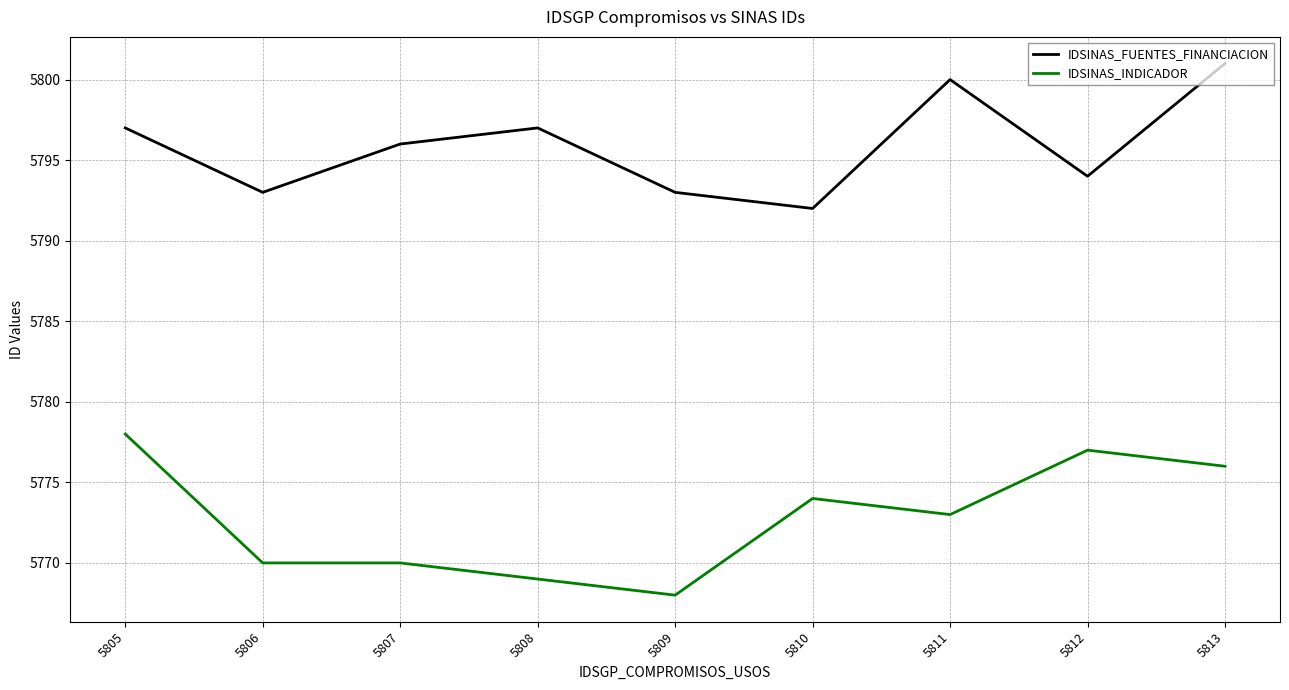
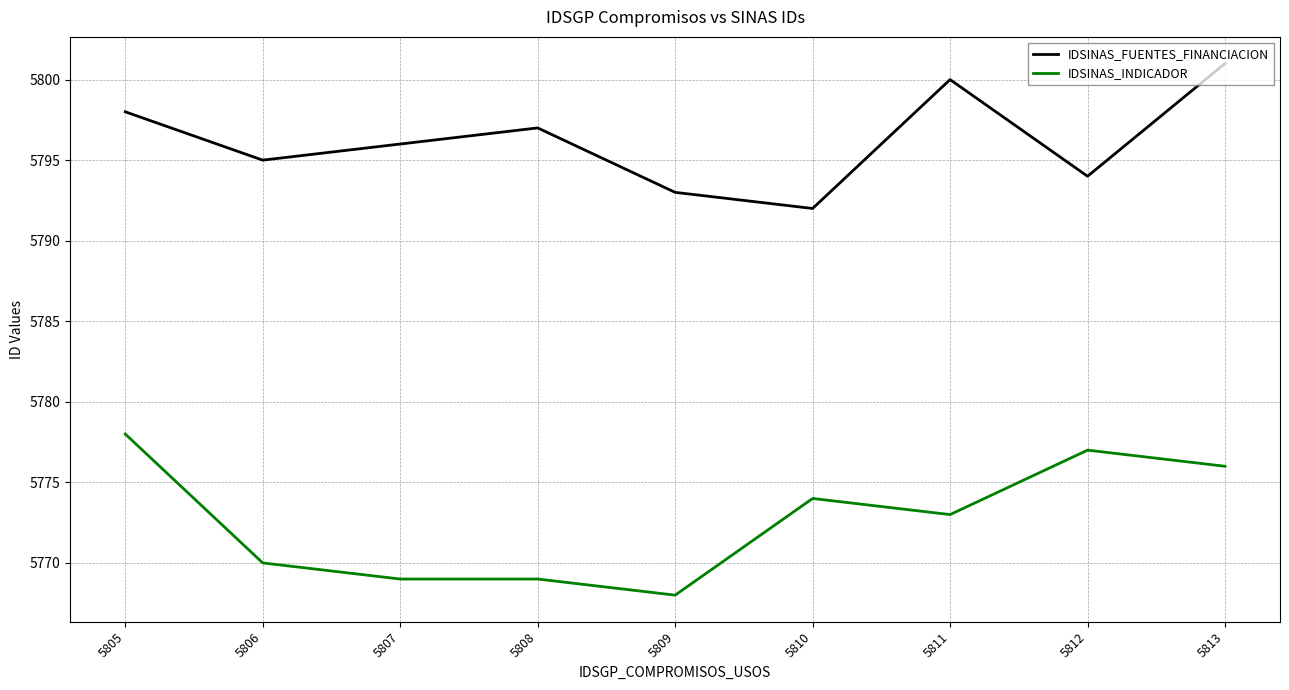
  {
    "IDSINAS_FUENTES_FINANCIACION": {
-     "5805": 5797,
-     "5806": 5793,
+     "5805": 5798,
+     "5806": 5795,
      "5807": 5796,
      "5808": 5797,
      "5809": 5793,
      "5810": 5792,
      "5811": 5800,
      "5812": 5794
    },
    "IDSINAS_INDICADOR": {
      "5805": 5778,
      "5806": 5770,
-     "5807": 5770,
+     "5807": 5769,
      "5808": 5769,
      "5809": 5768,
      "5810": 5774,
      "5811": 5773,
      "5812": 5777,
      "5813": 5776
    }
  }
